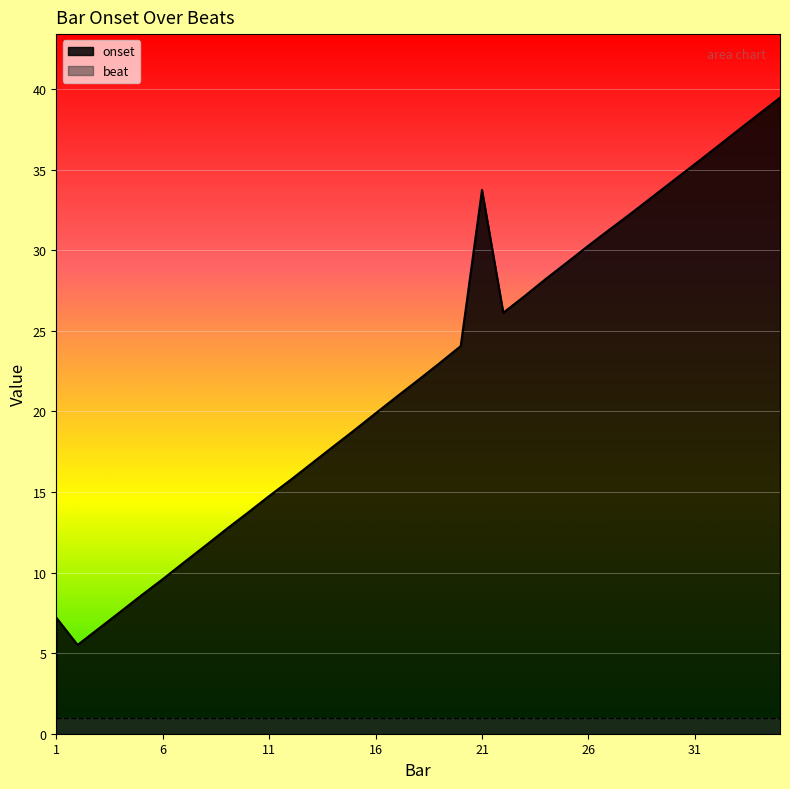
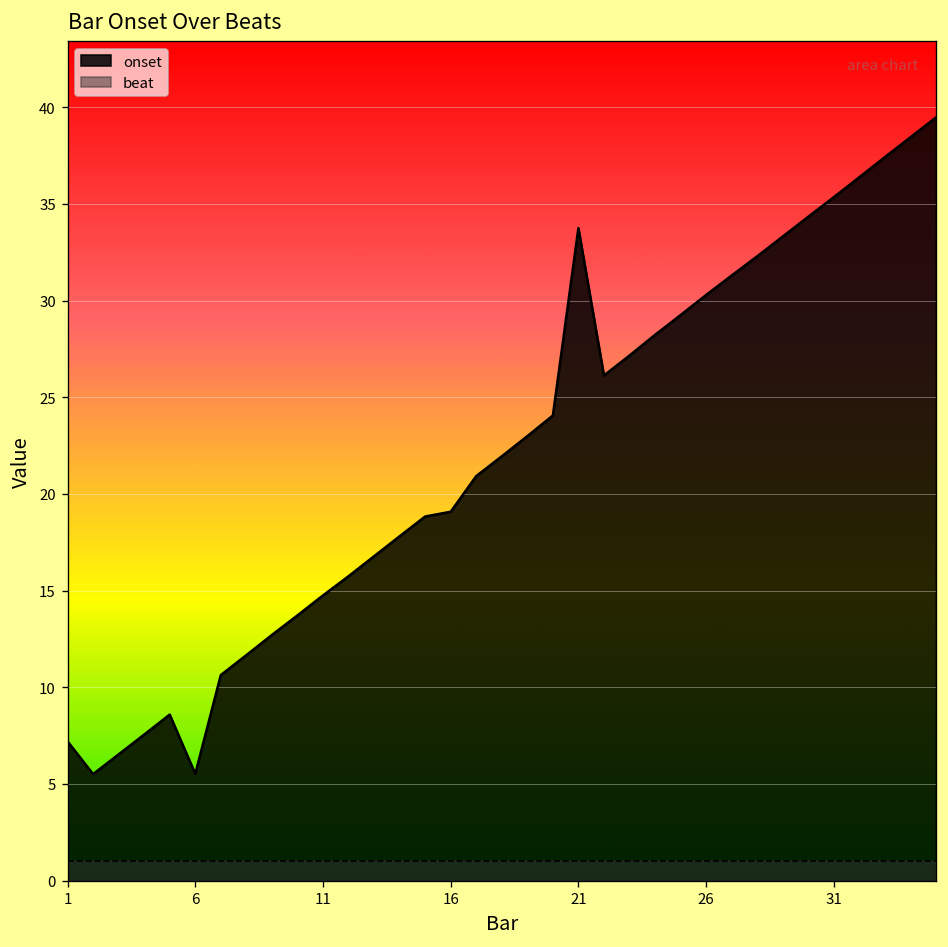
  {
    "onset": {
      "1": 7.2,
-     "6": 9.6,
+     "6": 5.5,
      "11": 14.8,
-     "16": 19.9,
+     "16": 19.1,
      "21": 33.7,
      "26": 30.3,
      "31": 35.3
    },
    "beat": {
      "1": 1.0,
      "6": 1.0,
      "11": 1.0,
      "16": 1.0,
      "21": 1.0,
      "26": 1.0,
      "31": 1.0
    }
  }
